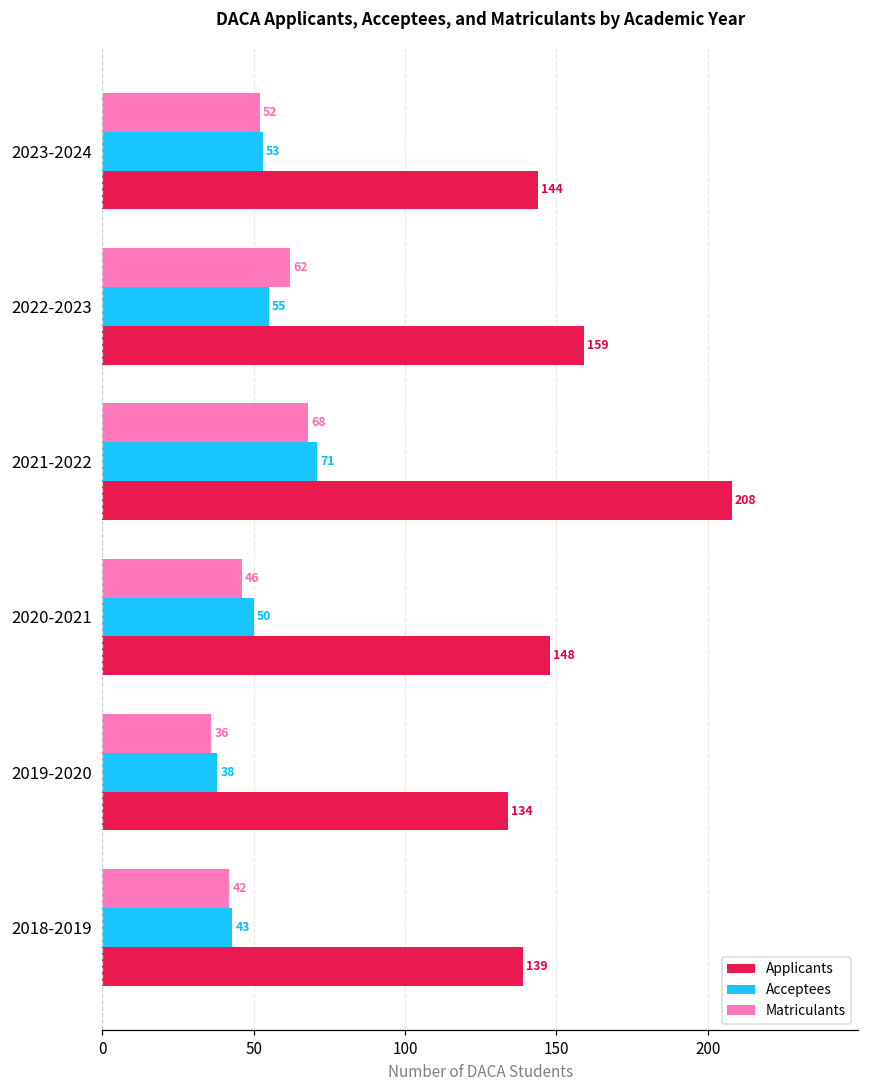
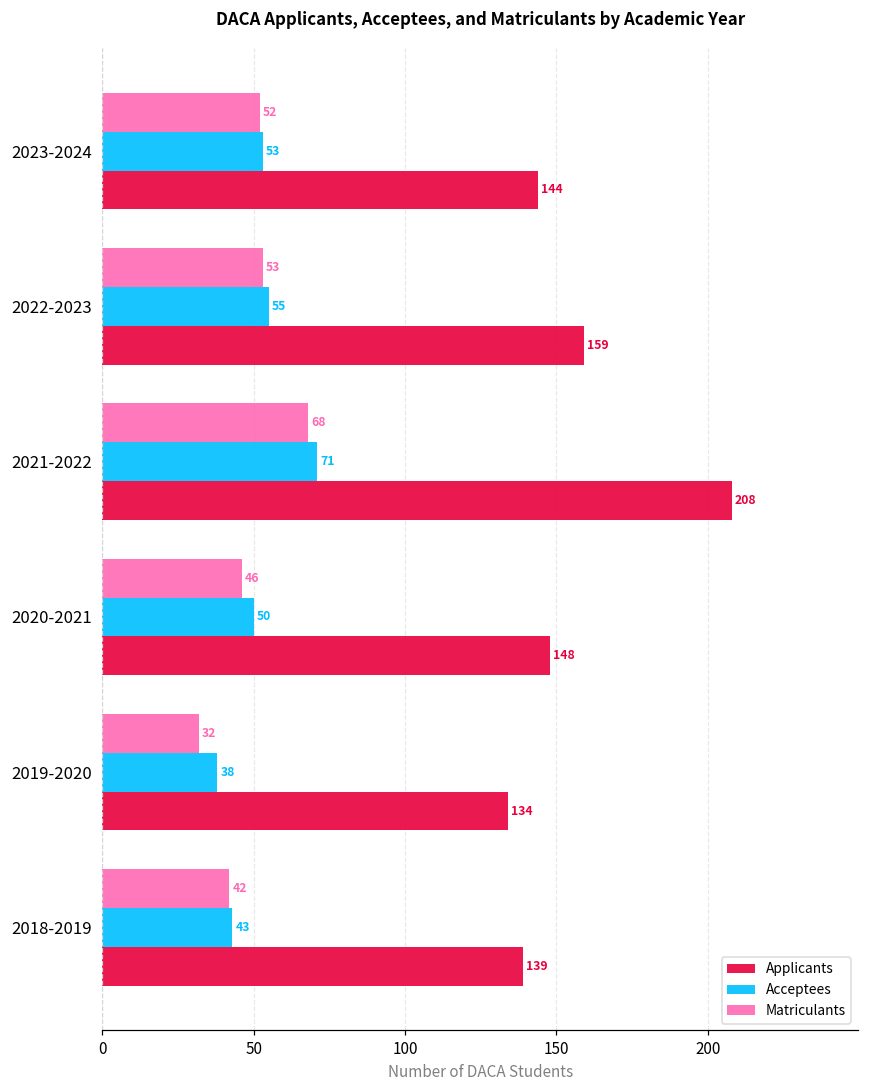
  {
    "Applicants": {
      "2023-2024": 144,
      "2022-2023": 159,
      "2021-2022": 208,
      "2020-2021": 148,
      "2019-2020": 134,
      "2018-2019": 139
    },
    "Acceptees": {
      "2023-2024": 53,
      "2022-2023": 55,
      "2021-2022": 71,
      "2020-2021": 50,
      "2019-2020": 38,
      "2018-2019": 43
    },
    "Matriculants": {
      "2023-2024": 52,
-     "2022-2023": 62,
+     "2022-2023": 53,
      "2021-2022": 68,
      "2020-2021": 46,
-     "2019-2020": 36,
+     "2019-2020": 32,
      "2018-2019": 42
    }
  }
